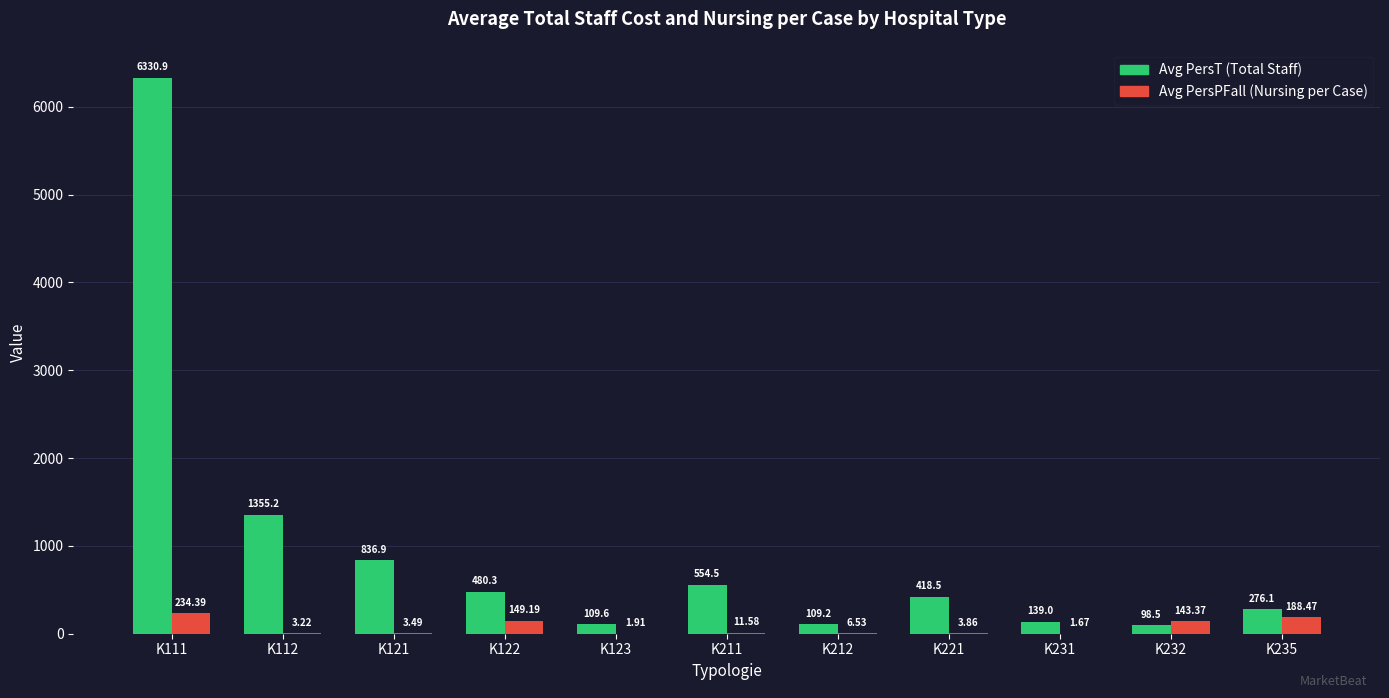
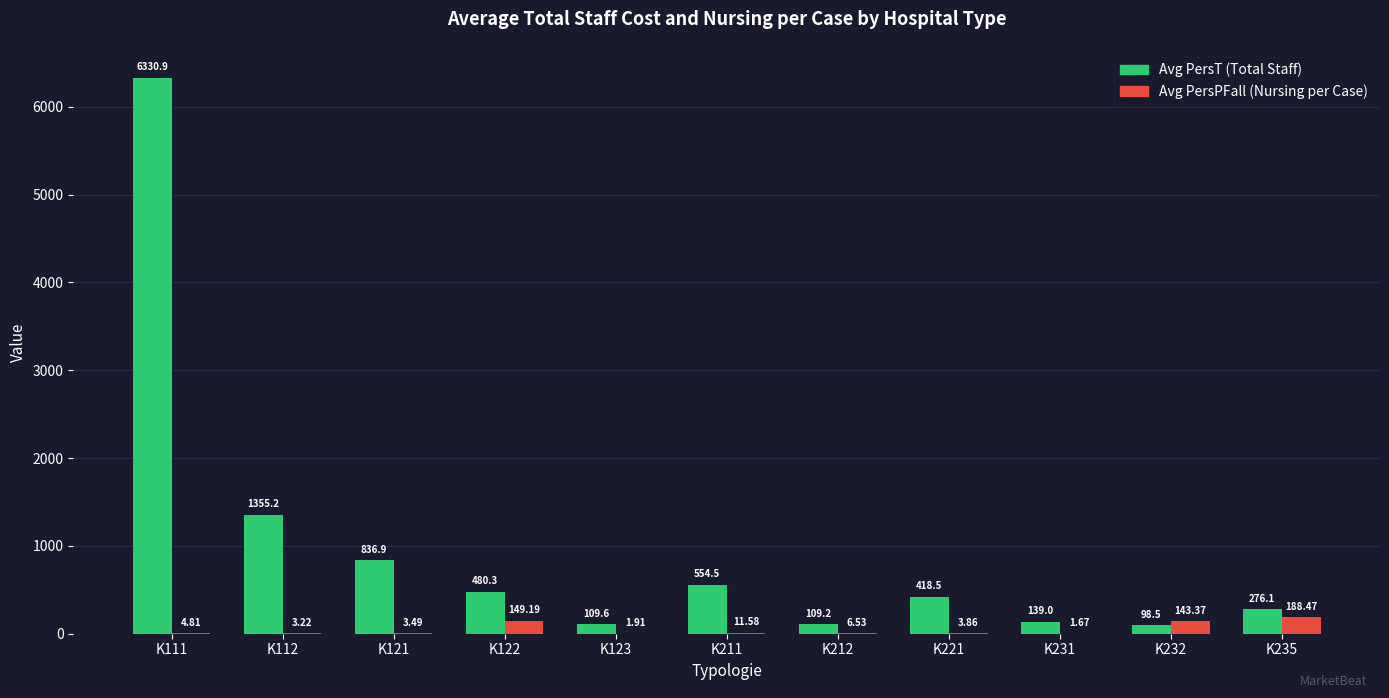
  {
    "Avg PersT (Total Staff)": {
      "K111": 6330.9,
      "K112": 1355.2,
      "K121": 836.9,
      "K122": 480.3,
      "K123": 109.6,
      "K211": 554.5,
      "K212": 109.2,
      "K221": 418.5,
      "K231": 139.0,
      "K232": 98.5,
      "K235": 276.1
    },
    "Avg PersPFall (Nursing per Case)": {
-     "K111": 234.39,
+     "K111": 4.81,
      "K112": 3.22,
      "K121": 3.49,
      "K122": 149.19,
      "K123": 1.91,
      "K211": 11.58,
      "K212": 6.53,
      "K221": 3.86,
      "K231": 1.67,
      "K232": 143.37,
      "K235": 188.47
    }
  }
